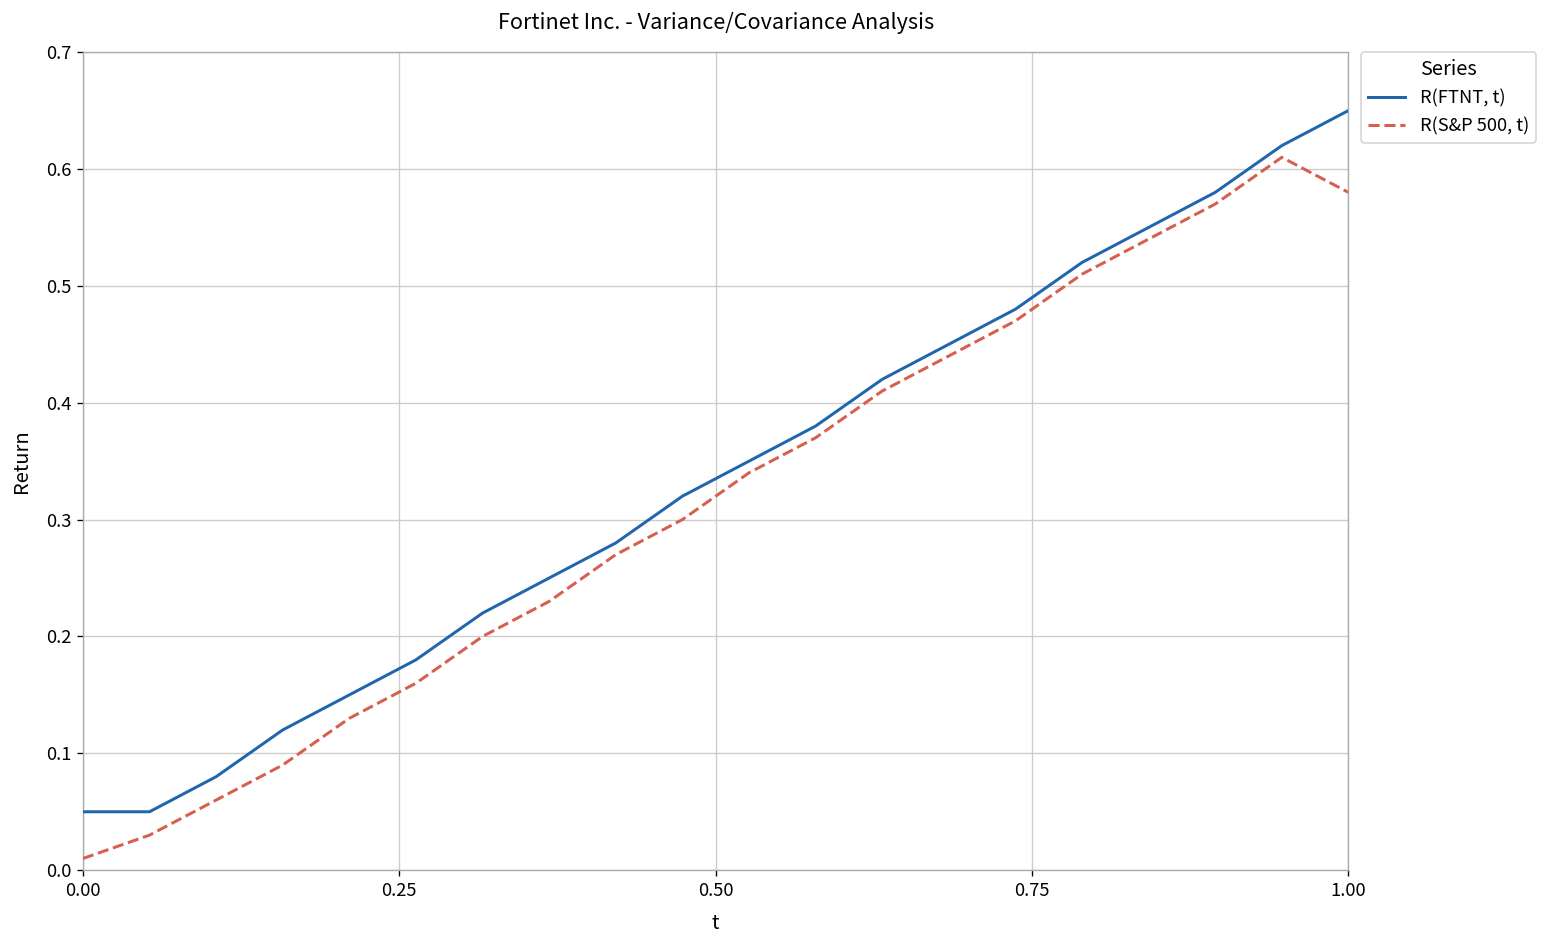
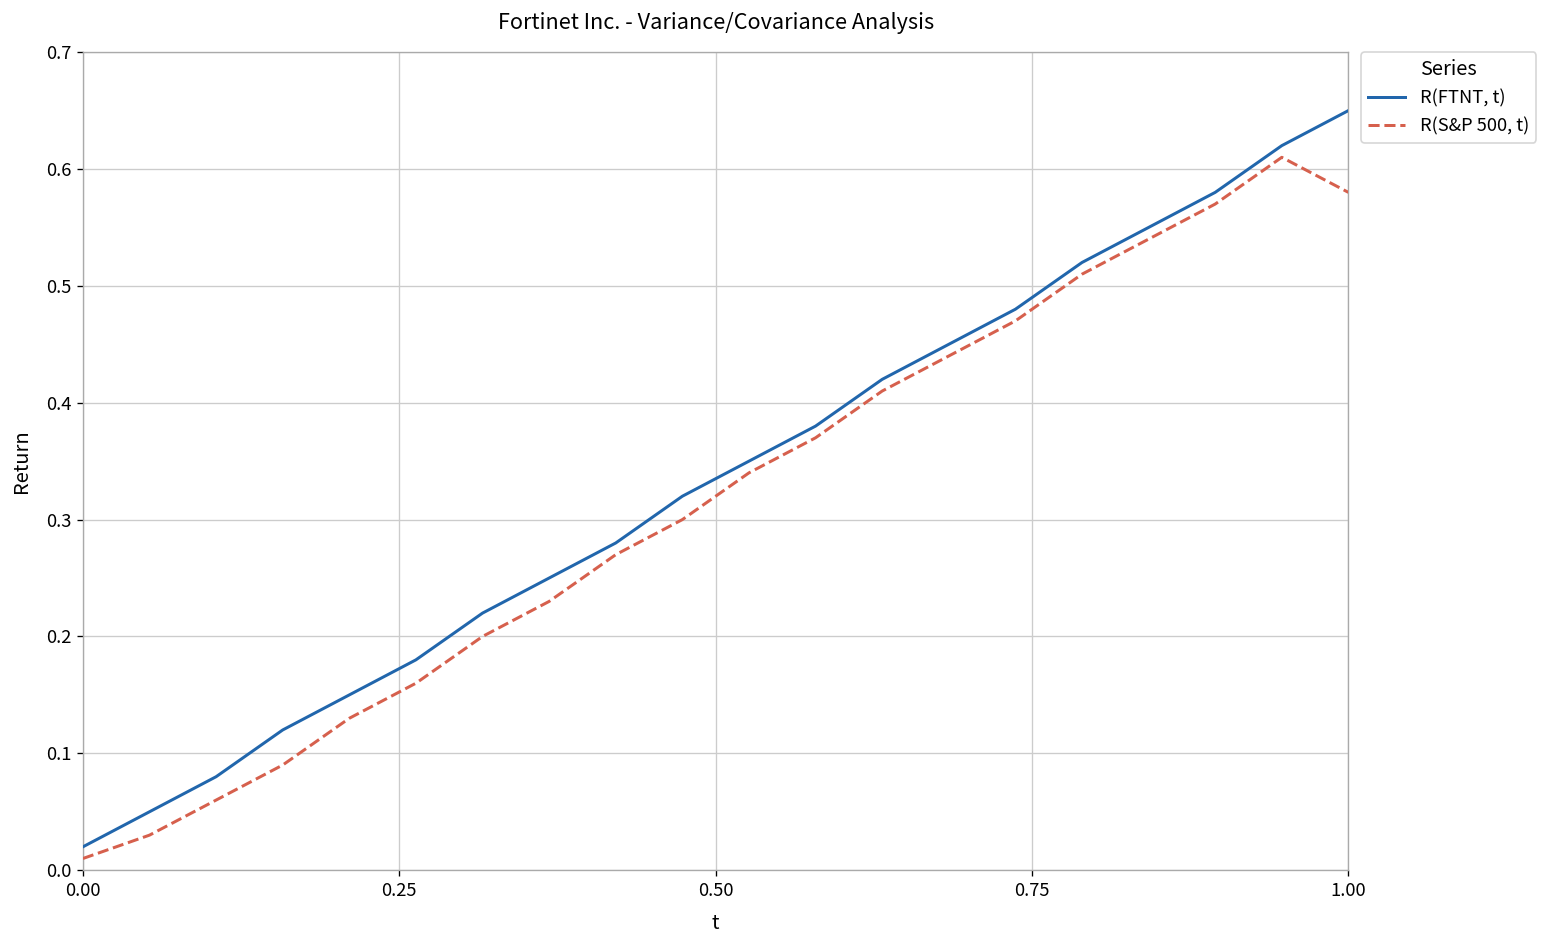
  {
    "R(FTNT, t)": {
-     "0.00": 0.05,
+     "0.00": 0.02,
      "1.00": 0.65
    },
    "R(S&P 500, t)": {
      "0.00": 0.01,
      "1.00": 0.58
    }
  }
